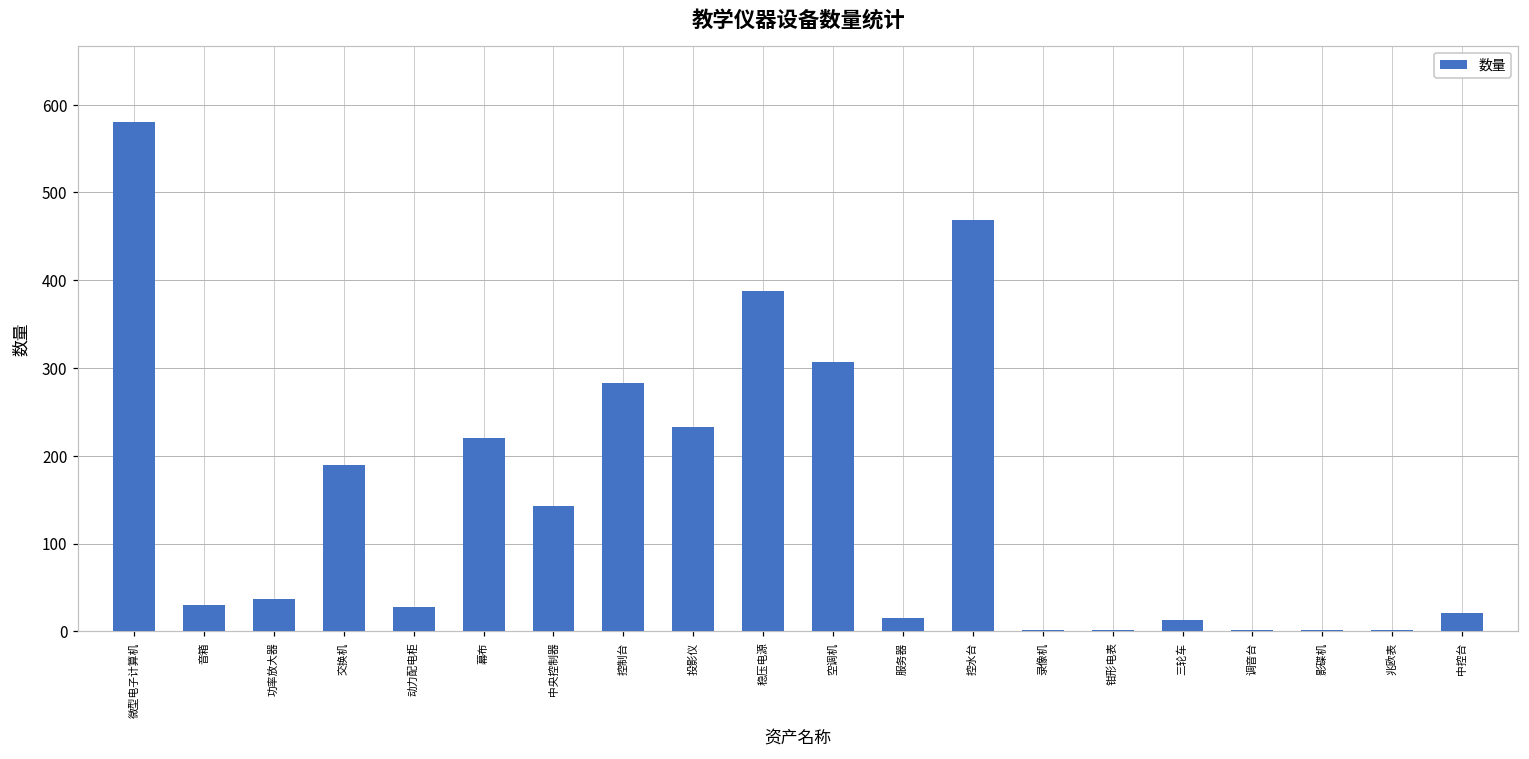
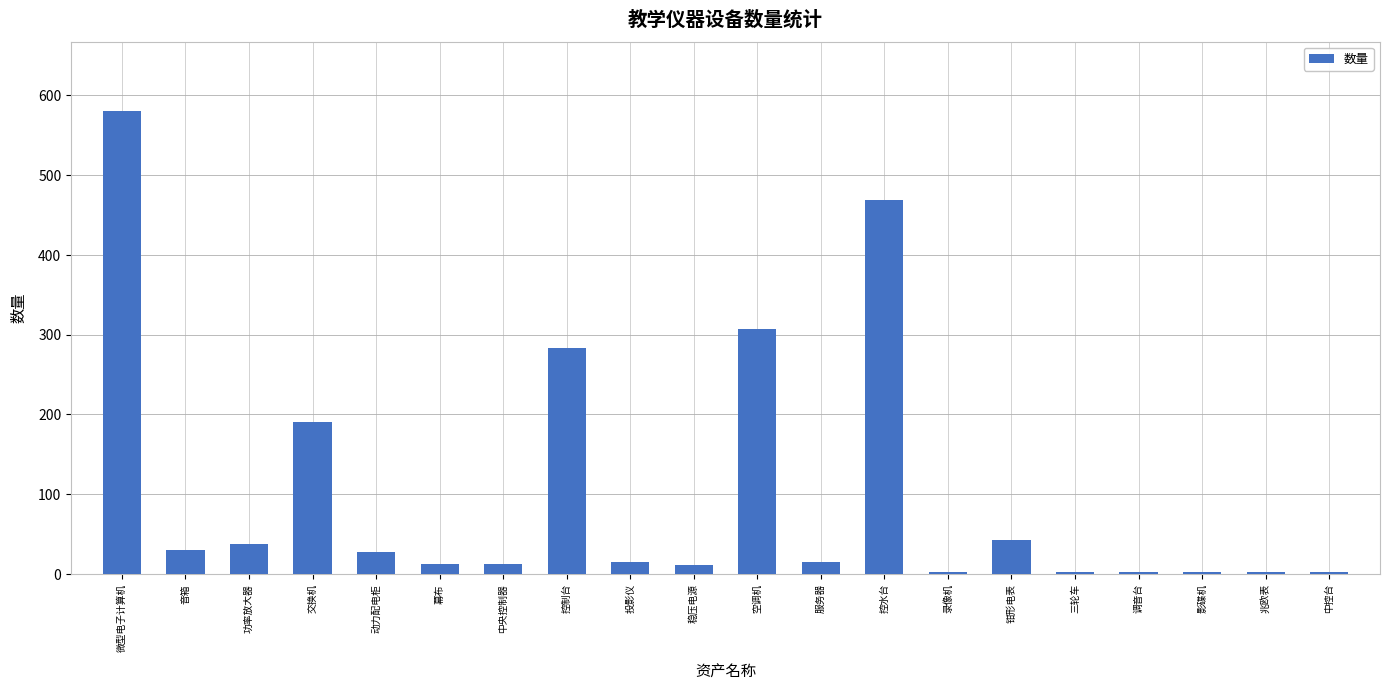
  {
    "微型电子计算机": 580,
    "音箱": 30,
    "功率放大器": 40,
    "交换机": 190,
    "动力配电柜": 30,
-   "幕布": 220,
-   "中央控制器": 140,
+   "幕布": 10,
+   "中央控制器": 10,
    "控制台": 280,
-   "投影仪": 230,
-   "稳压电源": 390,
+   "投影仪": 20,
+   "稳压电源": 10,
    "空调机": 310,
    "服务器": 20,
    "控水台": 470,
-   "钳形电表": 0,
-   "三轮车": 10,
-   "中控台": 20
+   "钳形电表": 40,
+   "三轮车": 0,
+   "中控台": 0
  }
